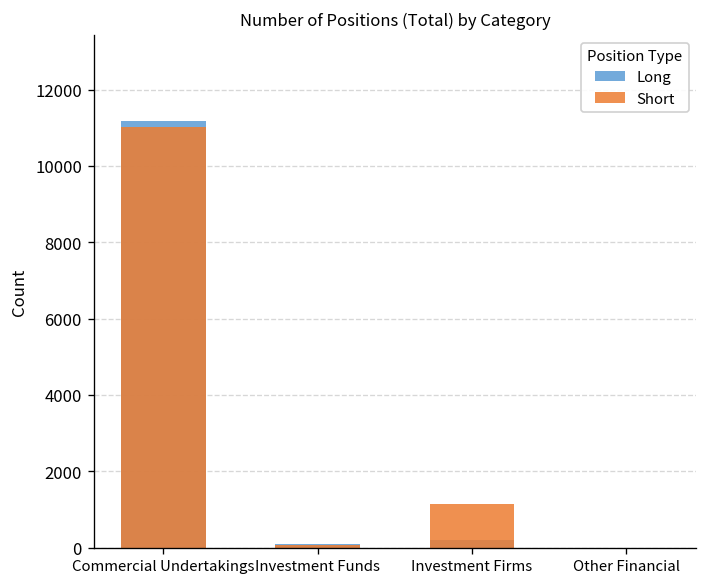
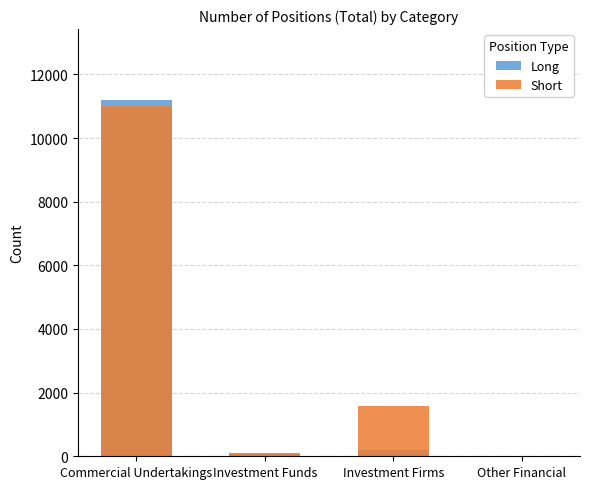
  {
    "Long": {
      "Commercial Undertakings": 11200,
      "Investment Funds": 100,
      "Other Financial": 0
    },
    "Short": {
-     "Investment Firms": 1200,
+     "Investment Firms": 1600,
      "Other Financial": 0
    }
  }
